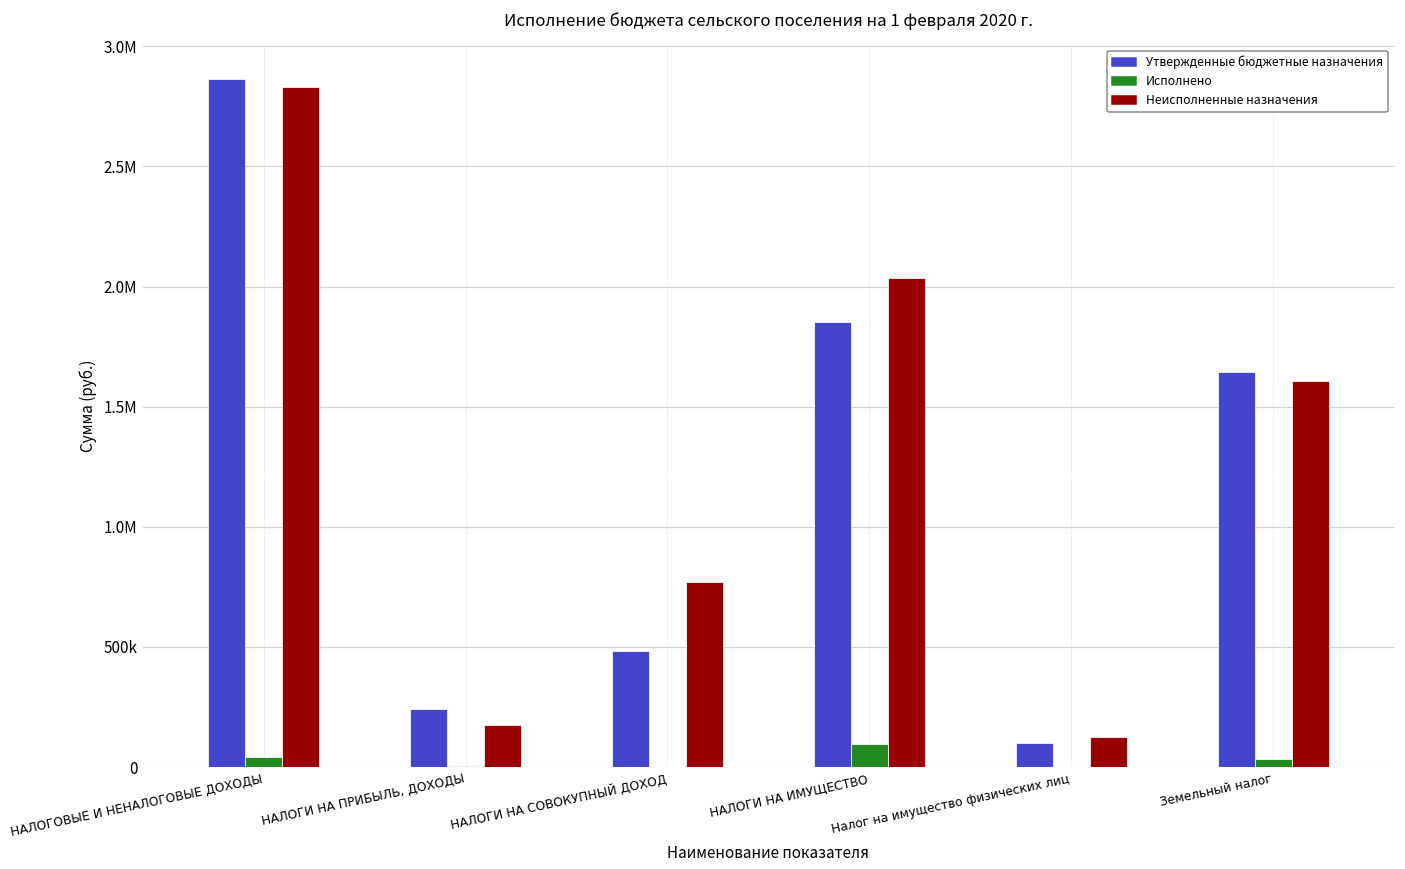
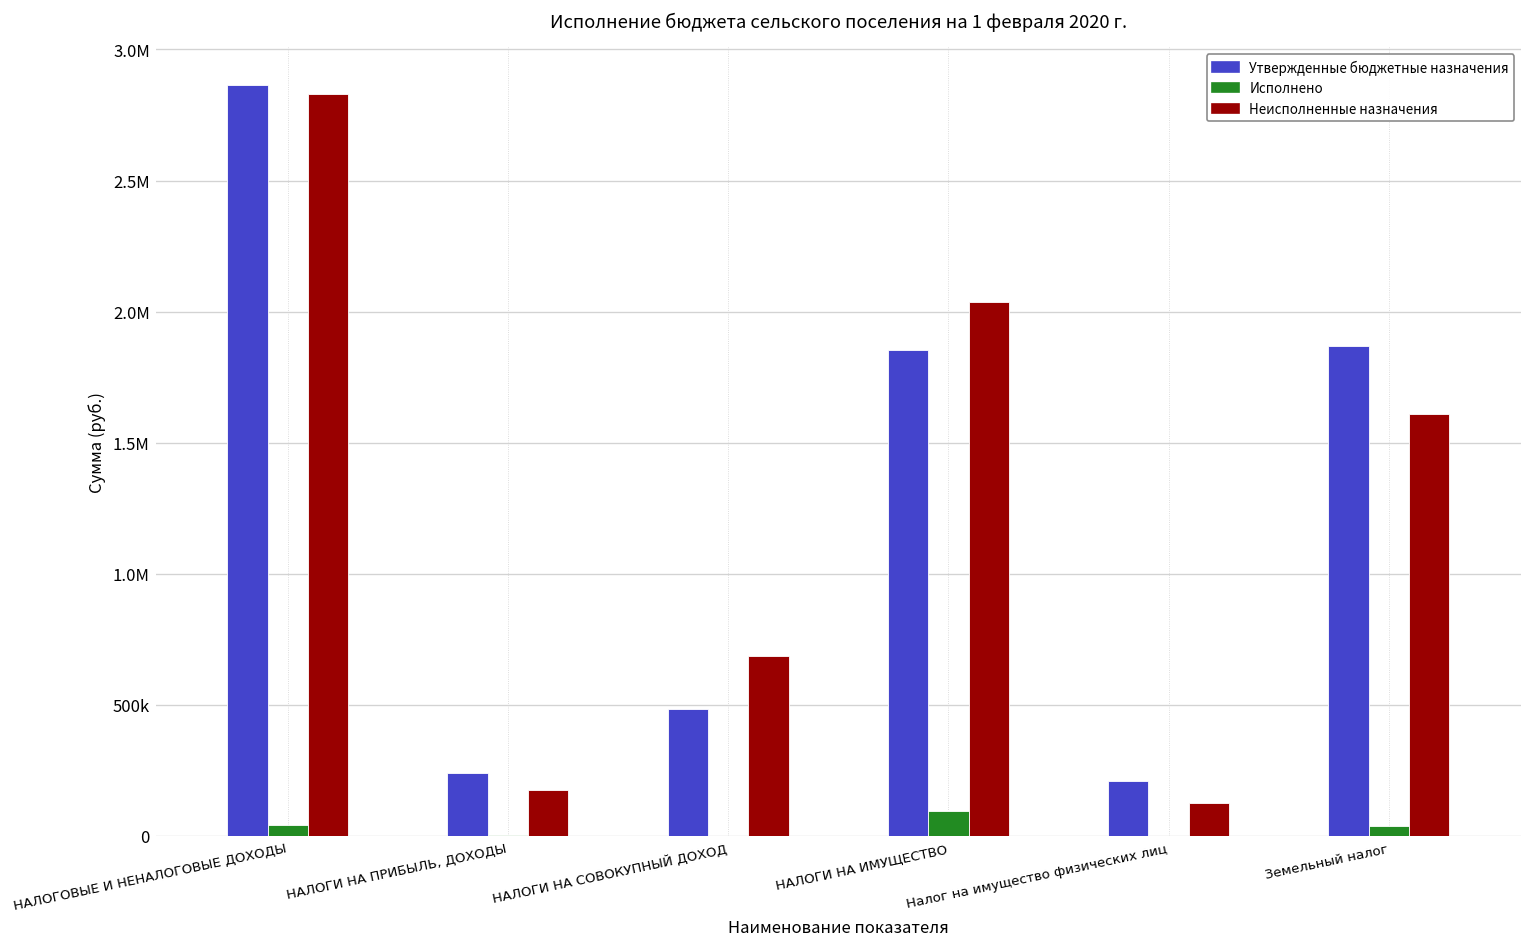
  {
    "Утвержденные бюджетные назначения": {
      "НАЛОГОВЫЕ И НЕНАЛОГОВЫЕ ДОХОДЫ": 2860000,
      "НАЛОГИ НА ПРИБЫЛЬ, ДОХОДЫ": 240000,
      "НАЛОГИ НА СОВОКУПНЫЙ ДОХОД": 480000,
      "НАЛОГИ НА ИМУЩЕСТВО": 1850000,
-     "Налог на имущество физических лиц": 100000,
-     "Земельный налог": 1640000
+     "Налог на имущество физических лиц": 210000,
+     "Земельный налог": 1870000
    },
    "Исполнено": {
      "НАЛОГОВЫЕ И НЕНАЛОГОВЫЕ ДОХОДЫ": 40000,
      "НАЛОГИ НА СОВОКУПНЫЙ ДОХОД": 0,
      "НАЛОГИ НА ИМУЩЕСТВО": 90000,
      "Земельный налог": 40000
    },
    "Неисполненные назначения": {
      "НАЛОГОВЫЕ И НЕНАЛОГОВЫЕ ДОХОДЫ": 2830000,
      "НАЛОГИ НА ПРИБЫЛЬ, ДОХОДЫ": 180000,
-     "НАЛОГИ НА СОВОКУПНЫЙ ДОХОД": 770000,
+     "НАЛОГИ НА СОВОКУПНЫЙ ДОХОД": 690000,
      "НАЛОГИ НА ИМУЩЕСТВО": 2040000,
      "Налог на имущество физических лиц": 130000,
      "Земельный налог": 1610000
    }
  }
